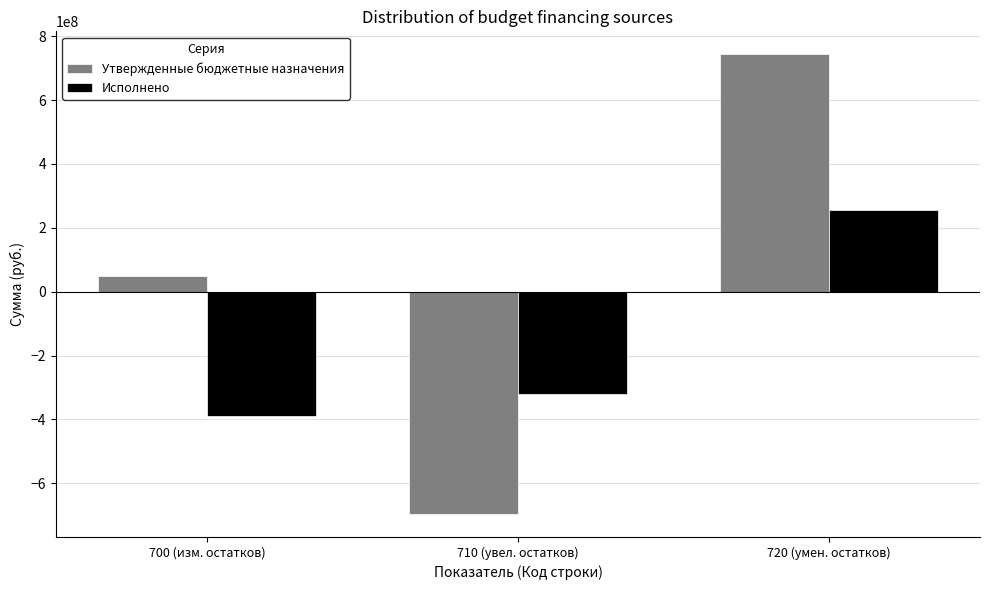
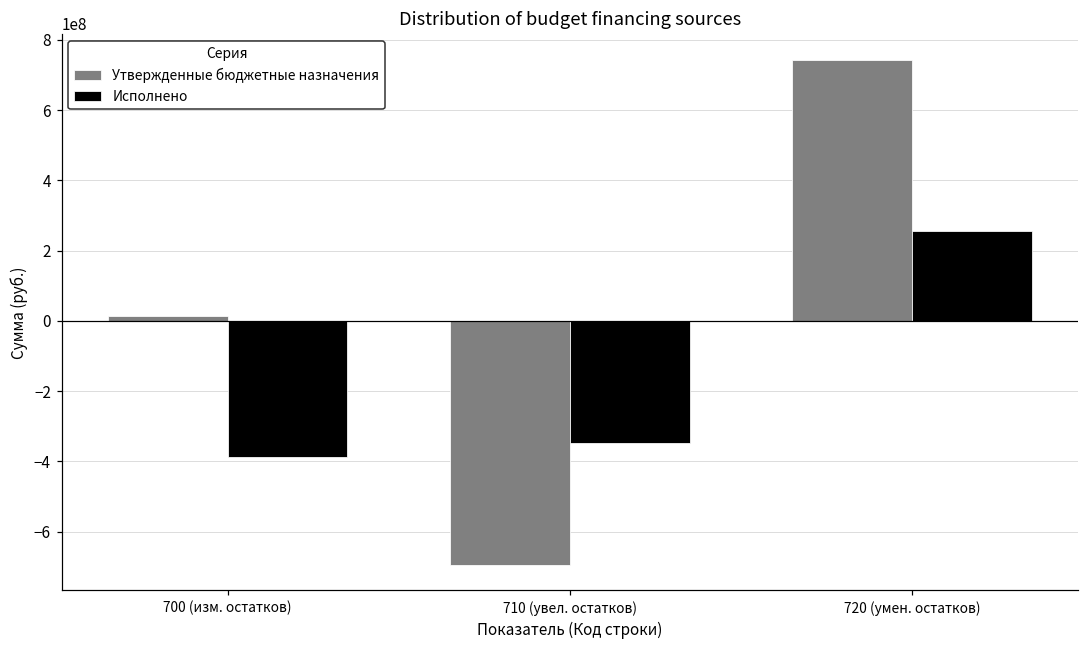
  {
    "Утвержденные бюджетные назначения": {
-     "700 (изм. остатков)": 50000000,
+     "700 (изм. остатков)": 10000000,
      "710 (увел. остатков)": -700000000,
      "720 (умен. остатков)": 740000000
    },
    "Исполнено": {
      "700 (изм. остатков)": -390000000,
-     "710 (увел. остатков)": -320000000,
+     "710 (увел. остатков)": -350000000,
      "720 (умен. остатков)": 260000000
    }
  }
